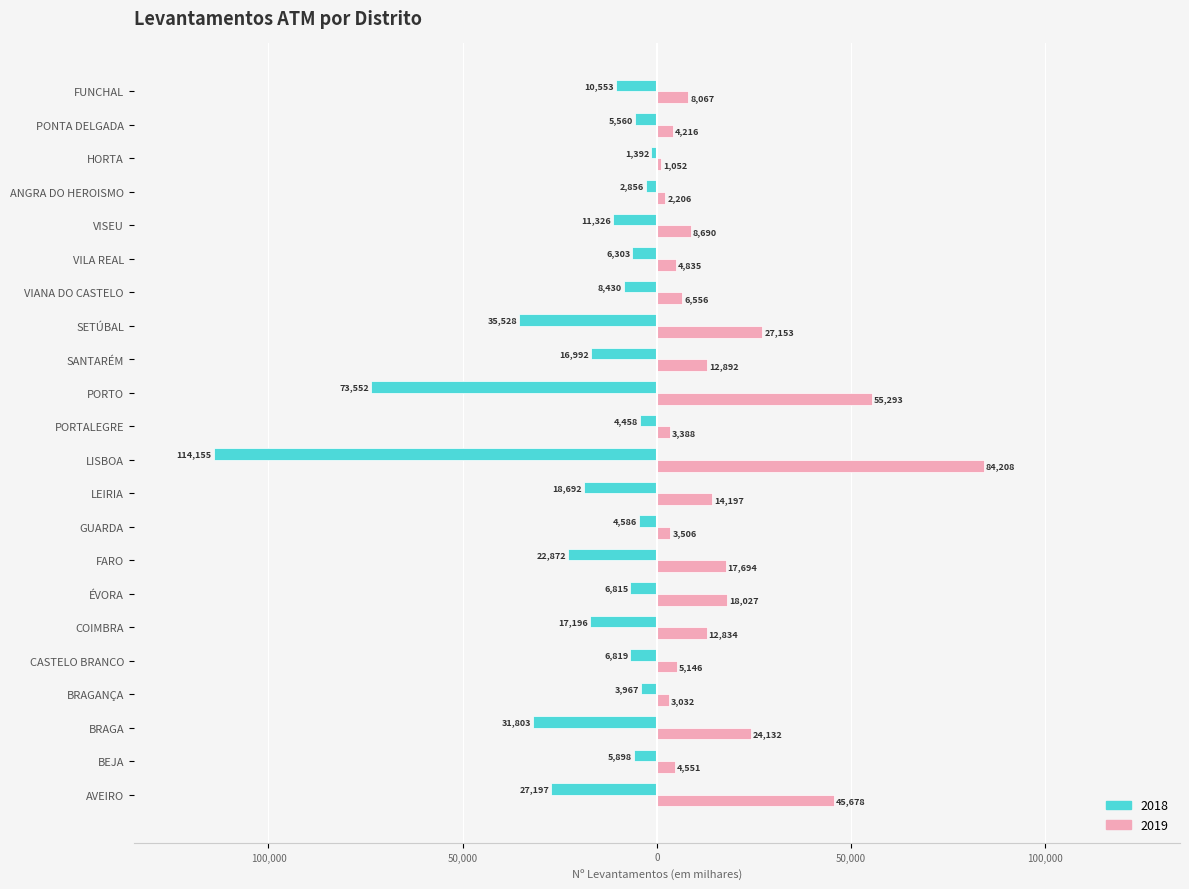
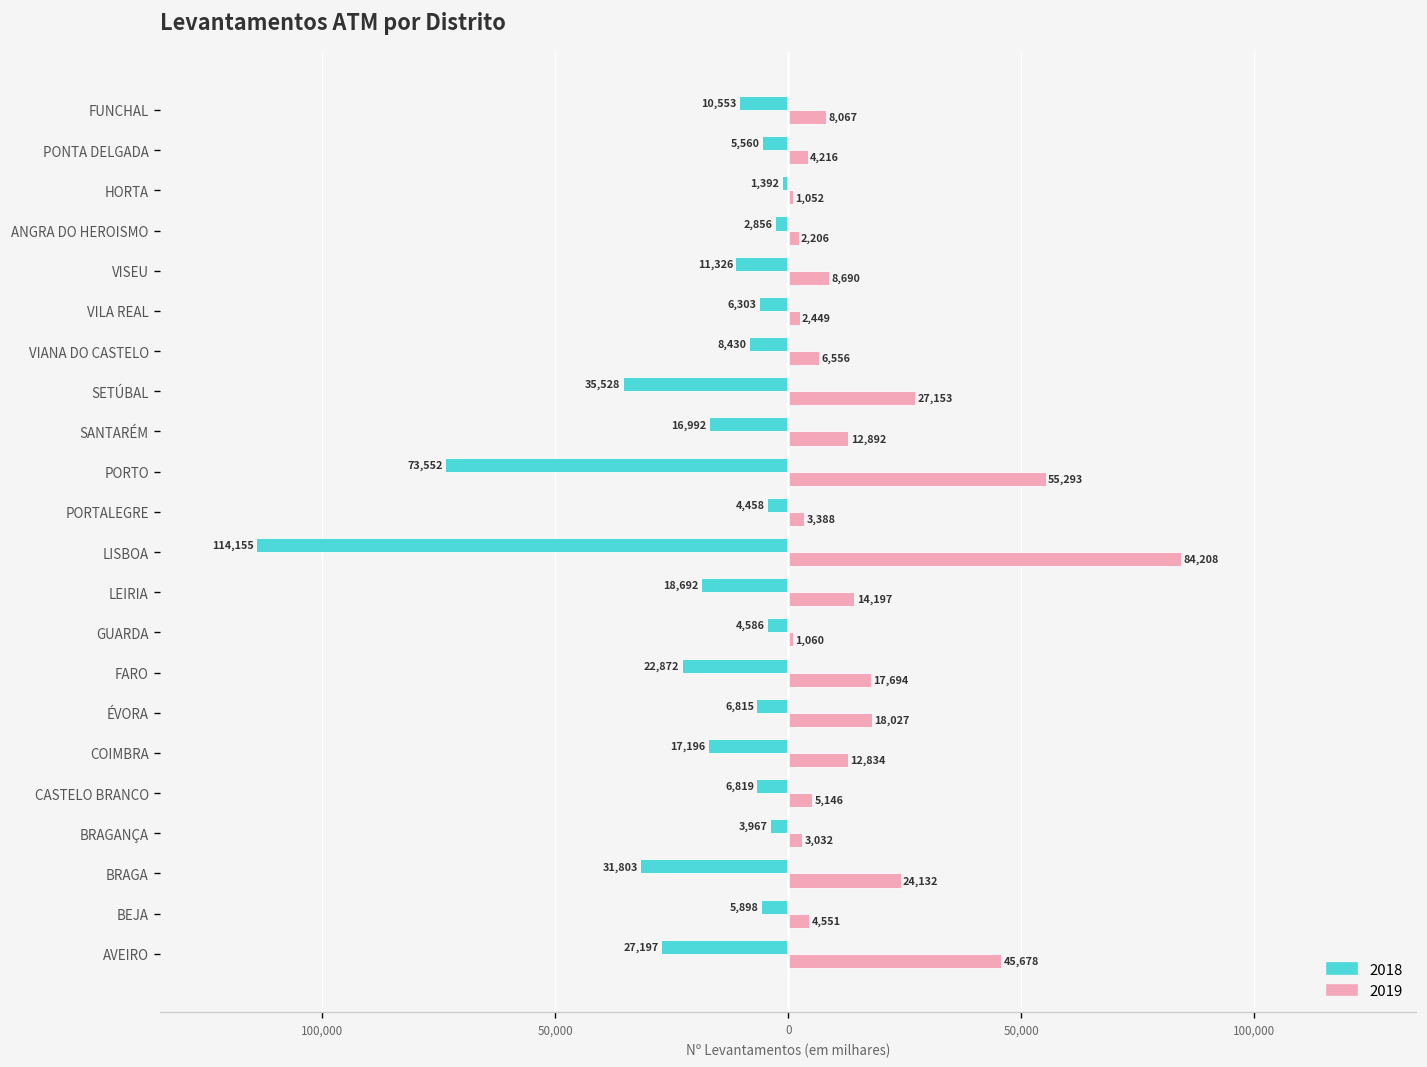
  {
    "2019": {
      "FUNCHAL": "8,067",
      "PONTA DELGADA": "4,216",
      "HORTA": "1,052",
      "ANGRA DO HEROISMO": "2,206",
      "VISEU": "8,690",
-     "VILA REAL": "4,835",
+     "VILA REAL": "2,449",
      "VIANA DO CASTELO": "6,556",
      "SETÚBAL": "27,153",
      "SANTARÉM": "12,892",
      "PORTO": "55,293",
      "PORTALEGRE": "3,388",
      "LISBOA": "84,208",
      "LEIRIA": "14,197",
-     "GUARDA": "3,506",
+     "GUARDA": "1,060",
      "FARO": "17,694",
      "ÉVORA": "18,027",
      "COIMBRA": "12,834",
      "CASTELO BRANCO": "5,146",
      "BRAGANÇA": "3,032",
      "BRAGA": "24,132",
      "BEJA": "4,551",
      "AVEIRO": "45,678"
    }
  }
